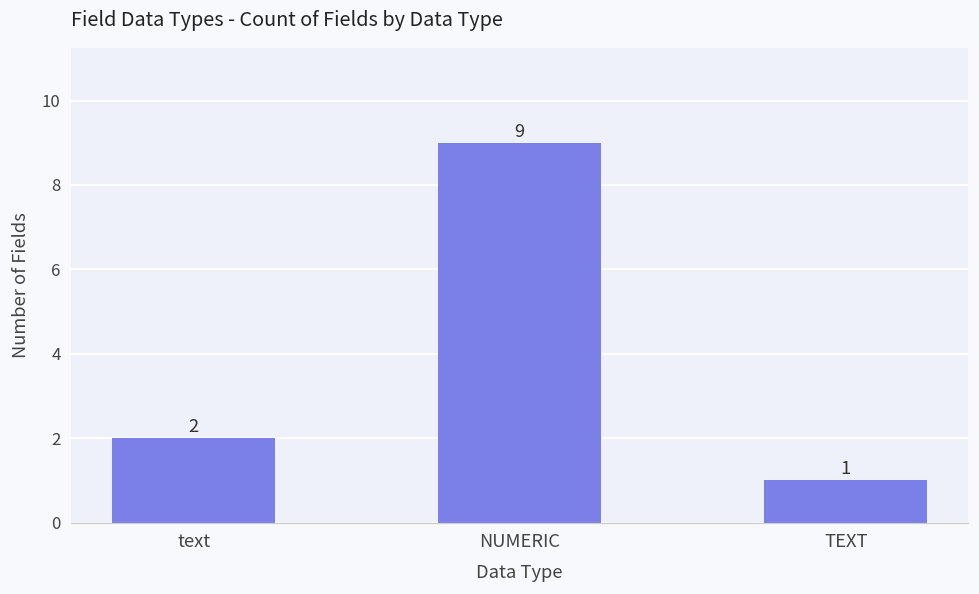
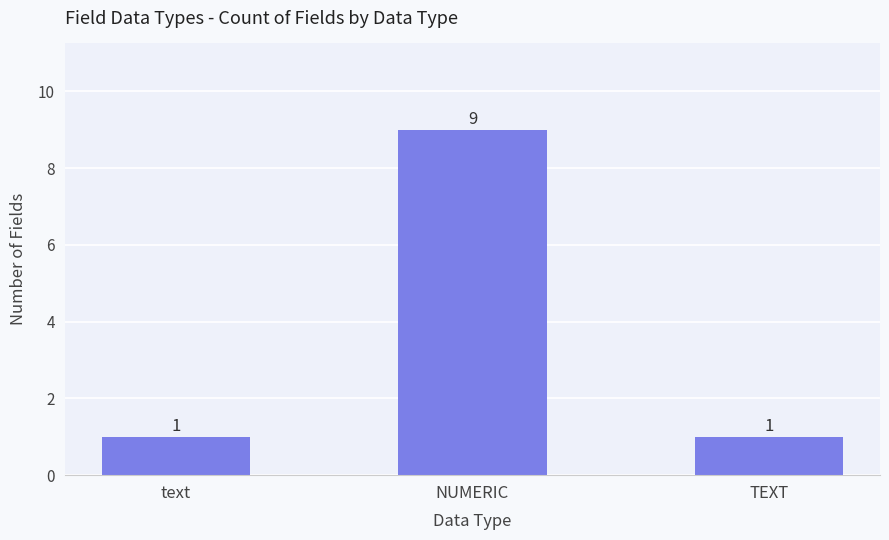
  {
-   "text": 2,
+   "text": 1,
    "NUMERIC": 9,
    "TEXT": 1
  }
